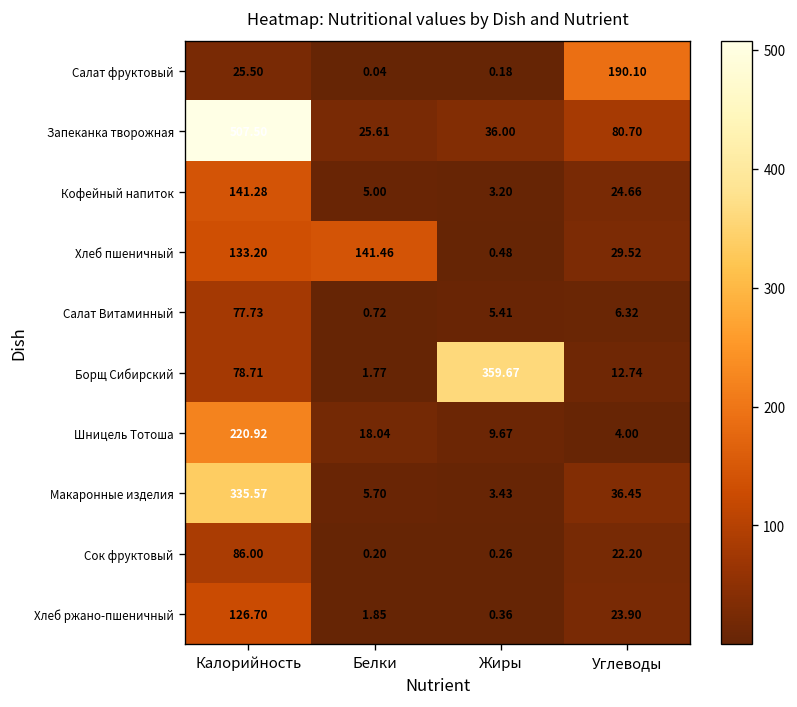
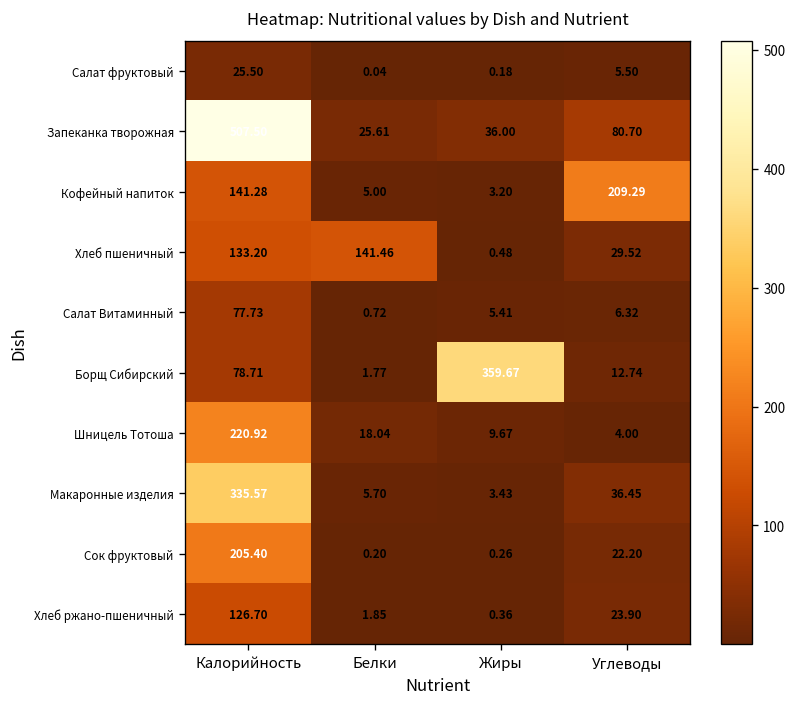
  {
    "Салат фруктовый": {
      "Калорийность": 25.50,
      "Белки": 0.04,
      "Жиры": 0.18,
-     "Углеводы": 190.10
+     "Углеводы": 5.50
    },
    "Запеканка творожная": {
      "Белки": 25.61,
      "Жиры": 36.00,
      "Углеводы": 80.70
    },
    "Кофейный напиток": {
      "Калорийность": 141.28,
      "Белки": 5.00,
      "Жиры": 3.20,
-     "Углеводы": 24.66
+     "Углеводы": 209.29
    },
    "Хлеб пшеничный": {
      "Калорийность": 133.20,
      "Белки": 141.46,
      "Жиры": 0.48,
      "Углеводы": 29.52
    },
    "Салат Витаминный": {
      "Калорийность": 77.73,
      "Белки": 0.72,
      "Жиры": 5.41,
      "Углеводы": 6.32
    },
    "Борщ Сибирский": {
      "Калорийность": 78.71,
      "Белки": 1.77,
      "Жиры": 359.67,
      "Углеводы": 12.74
    },
    "Шницель Тотоша": {
      "Калорийность": 220.92,
      "Белки": 18.04,
      "Жиры": 9.67,
      "Углеводы": 4.00
    },
    "Макаронные изделия": {
      "Калорийность": 335.57,
      "Белки": 5.70,
      "Жиры": 3.43,
      "Углеводы": 36.45
    },
    "Сок фруктовый": {
-     "Калорийность": 86.00,
+     "Калорийность": 205.40,
      "Белки": 0.20,
      "Жиры": 0.26,
      "Углеводы": 22.20
    },
    "Хлеб ржано-пшеничный": {
      "Калорийность": 126.70,
      "Белки": 1.85,
      "Жиры": 0.36,
      "Углеводы": 23.90
    }
  }
